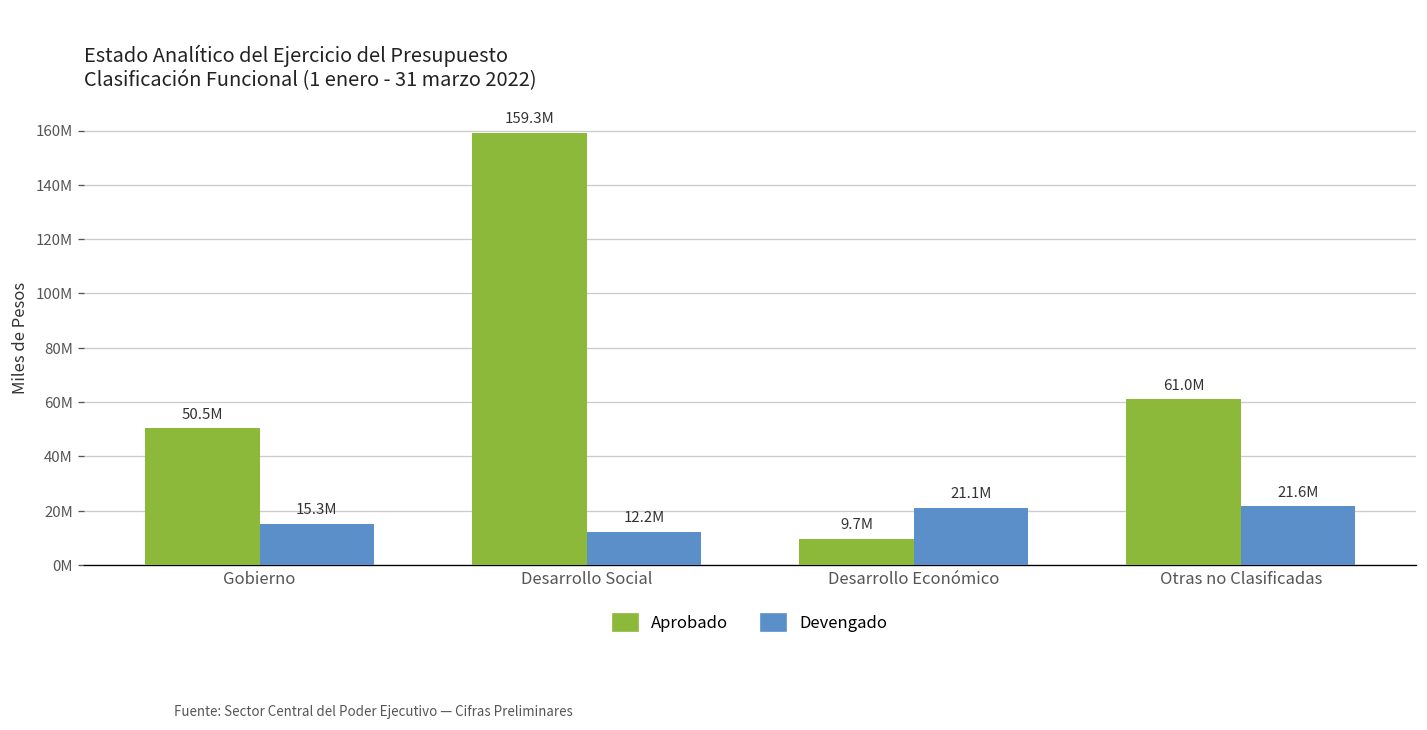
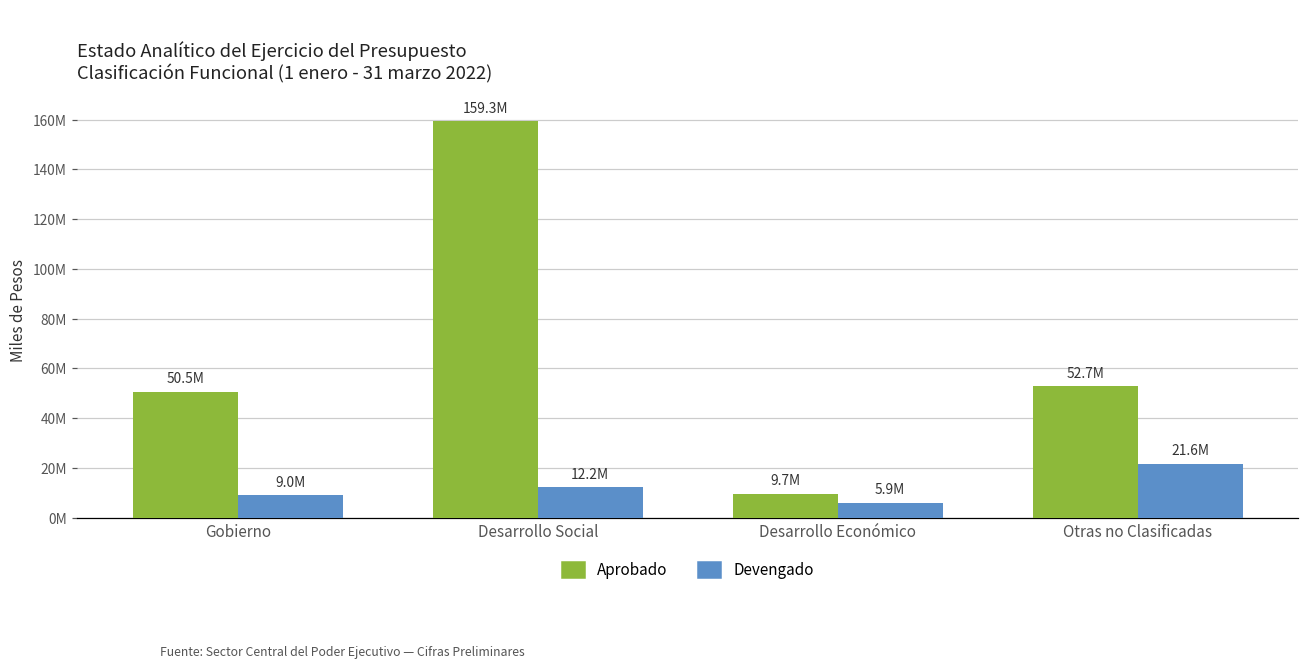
  {
    "Aprobado": {
      "Gobierno": "50.5M",
      "Desarrollo Social": "159.3M",
      "Desarrollo Económico": "9.7M",
-     "Otras no Clasificadas": "61.0M"
+     "Otras no Clasificadas": "52.7M"
    },
    "Devengado": {
-     "Gobierno": "15.3M",
+     "Gobierno": "9.0M",
      "Desarrollo Social": "12.2M",
-     "Desarrollo Económico": "21.1M",
+     "Desarrollo Económico": "5.9M",
      "Otras no Clasificadas": "21.6M"
    }
  }
